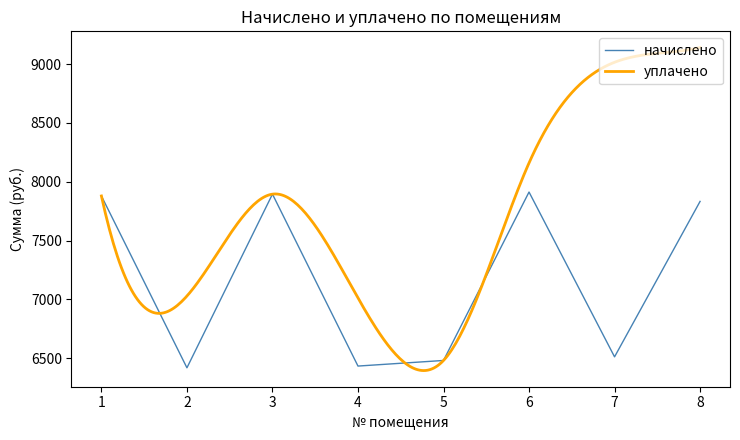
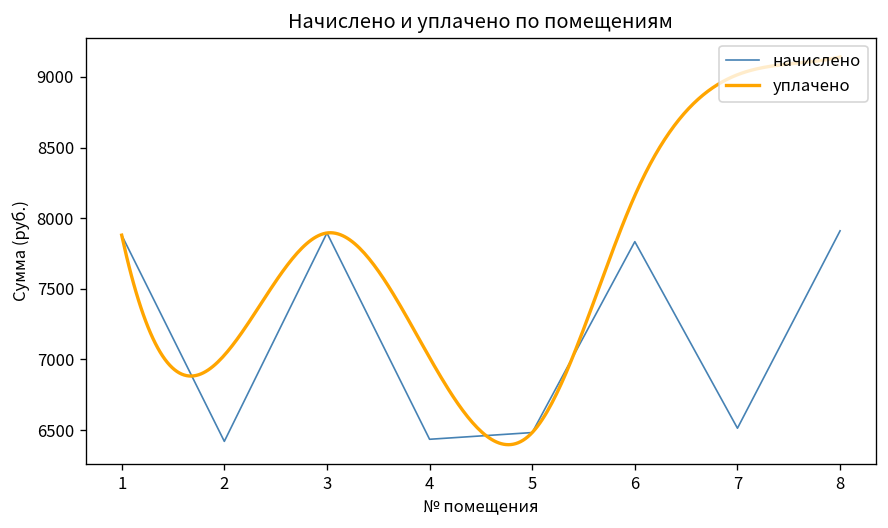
  {
    "начислено": {
      "2": 6420,
      "4": 6430,
-     "6": 7910,
+     "6": 7830,
      "7": 6510,
-     "8": 7830
+     "8": 7910
    }
  }
